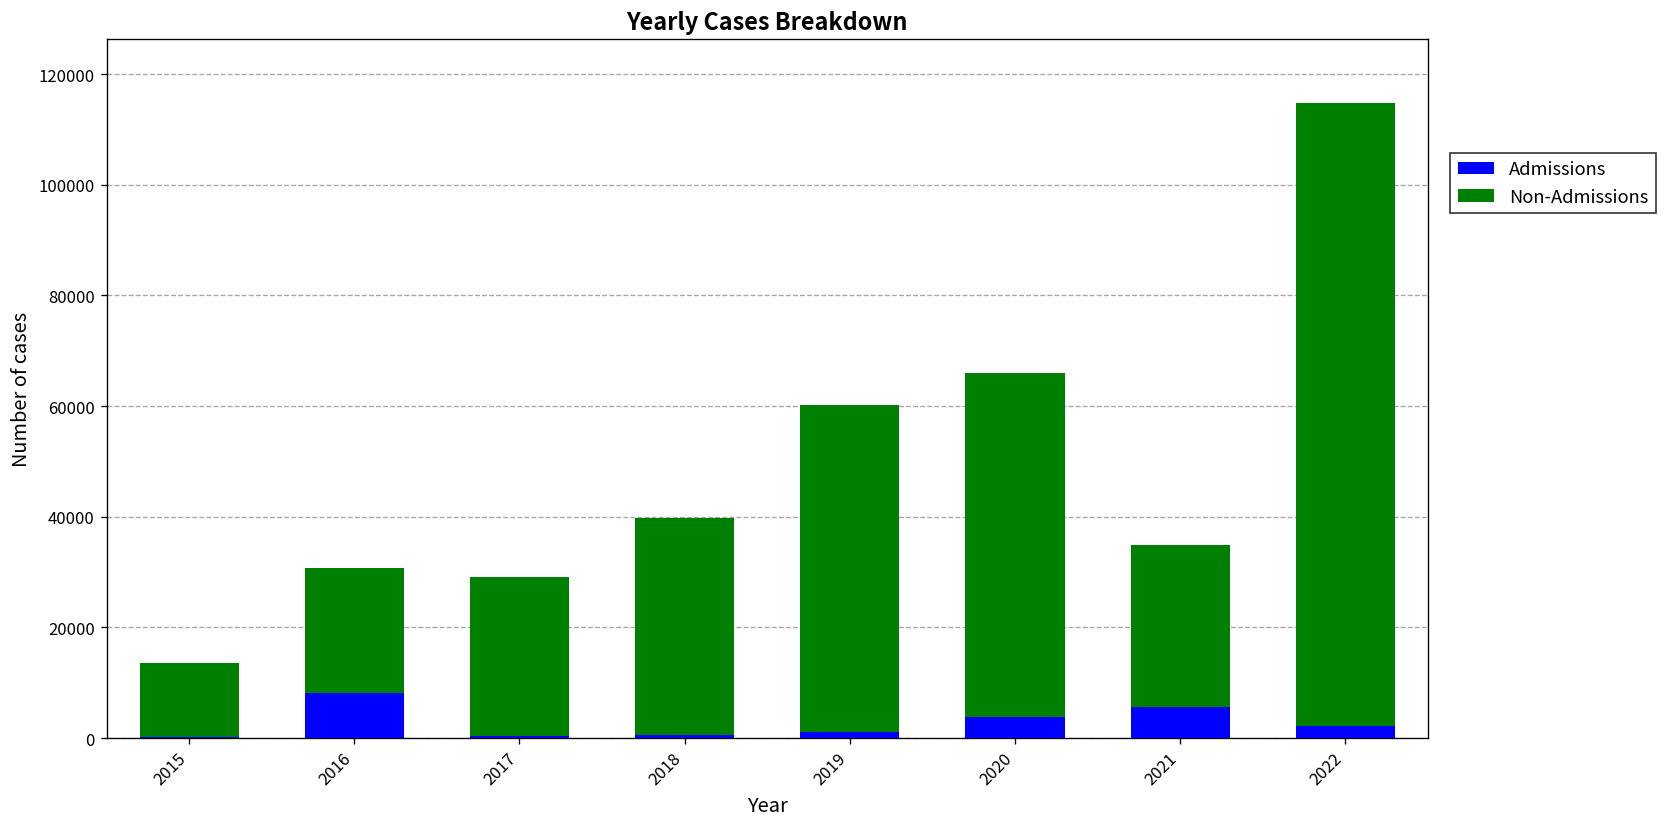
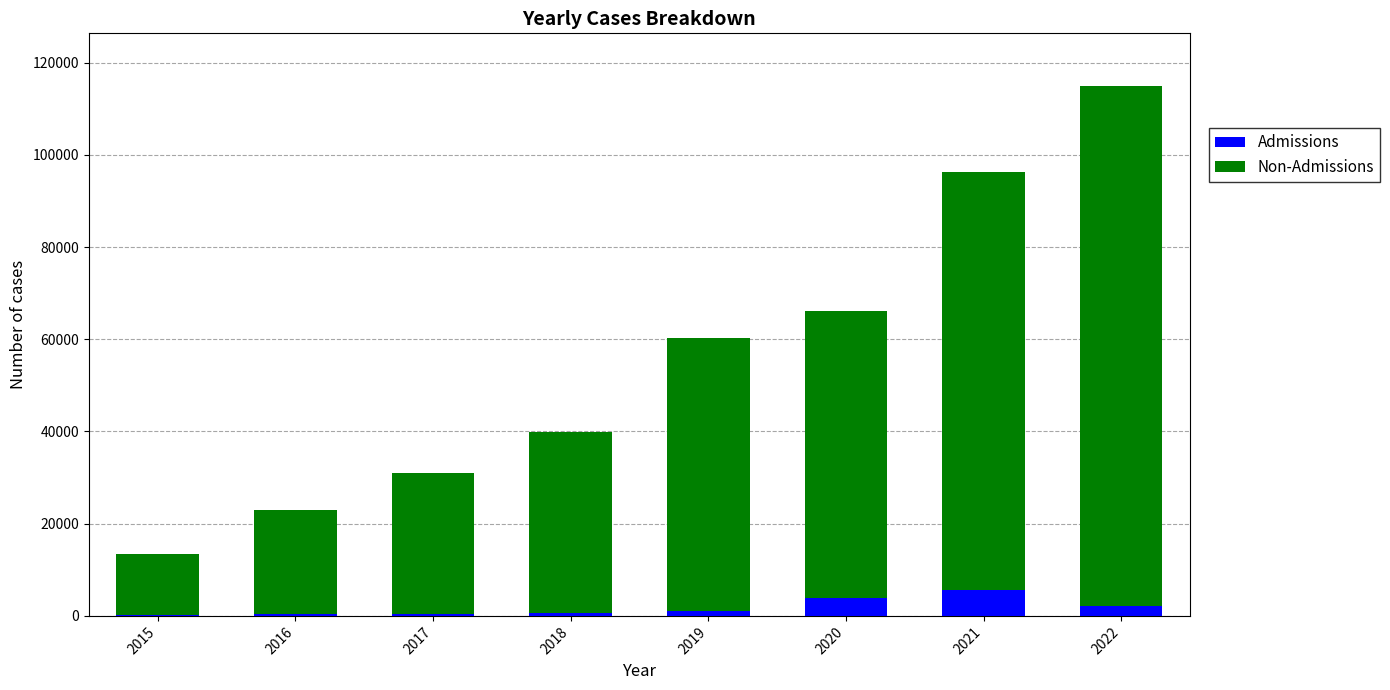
  {
    "Admissions": {
-     "2016": 8000,
+     "2016": 0,
      "2018": 1000,
      "2019": 1000,
      "2020": 4000,
      "2021": 6000,
      "2022": 2000
    },
    "Non-Admissions": {
      "2015": 13000,
      "2016": 23000,
-     "2017": 29000,
+     "2017": 31000,
      "2018": 39000,
      "2019": 59000,
      "2020": 62000,
-     "2021": 29000,
+     "2021": 91000,
      "2022": 113000
    }
  }
